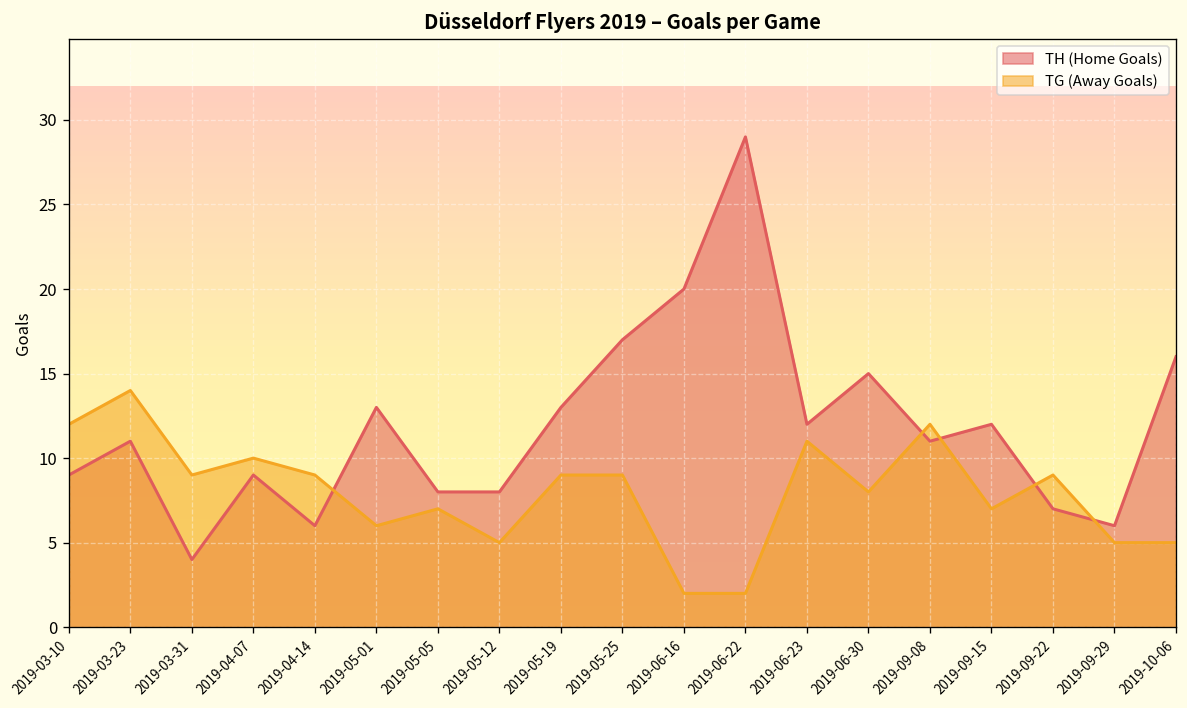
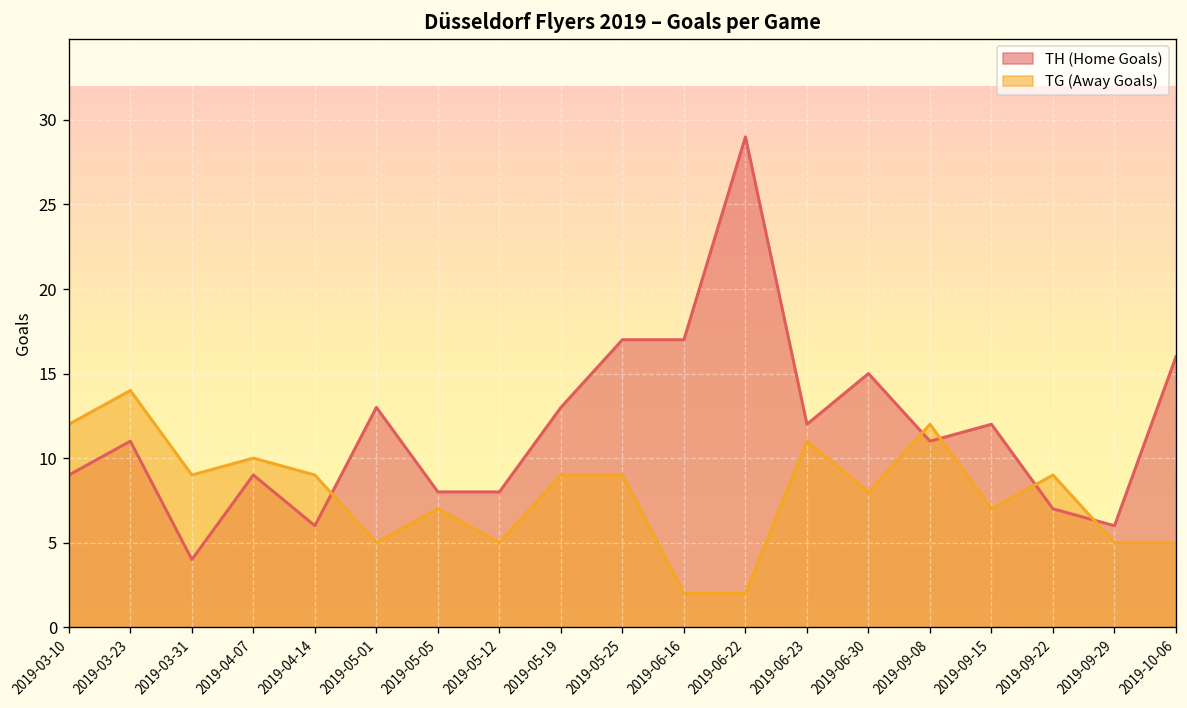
  {
    "TH (Home Goals)": {
      "2019-03-10": 9,
      "2019-03-23": 11,
      "2019-03-31": 4,
      "2019-04-07": 9,
      "2019-04-14": 6,
      "2019-05-01": 13,
      "2019-05-05": 8,
      "2019-05-12": 8,
      "2019-05-19": 13,
      "2019-05-25": 17,
-     "2019-06-16": 20,
+     "2019-06-16": 17,
      "2019-06-22": 29,
      "2019-06-23": 12,
      "2019-06-30": 15,
      "2019-09-08": 11,
      "2019-09-15": 12,
      "2019-09-22": 7,
      "2019-09-29": 6,
      "2019-10-06": 16
    },
    "TG (Away Goals)": {
      "2019-03-10": 12,
      "2019-03-23": 14,
      "2019-03-31": 9,
      "2019-04-07": 10,
      "2019-04-14": 9,
-     "2019-05-01": 6,
+     "2019-05-01": 5,
      "2019-05-05": 7,
      "2019-05-12": 5,
      "2019-05-19": 9,
      "2019-05-25": 9,
      "2019-06-16": 2,
      "2019-06-22": 2,
      "2019-06-23": 11,
      "2019-06-30": 8,
      "2019-09-08": 12,
      "2019-09-15": 7,
      "2019-09-22": 9,
      "2019-09-29": 5,
      "2019-10-06": 5
    }
  }
